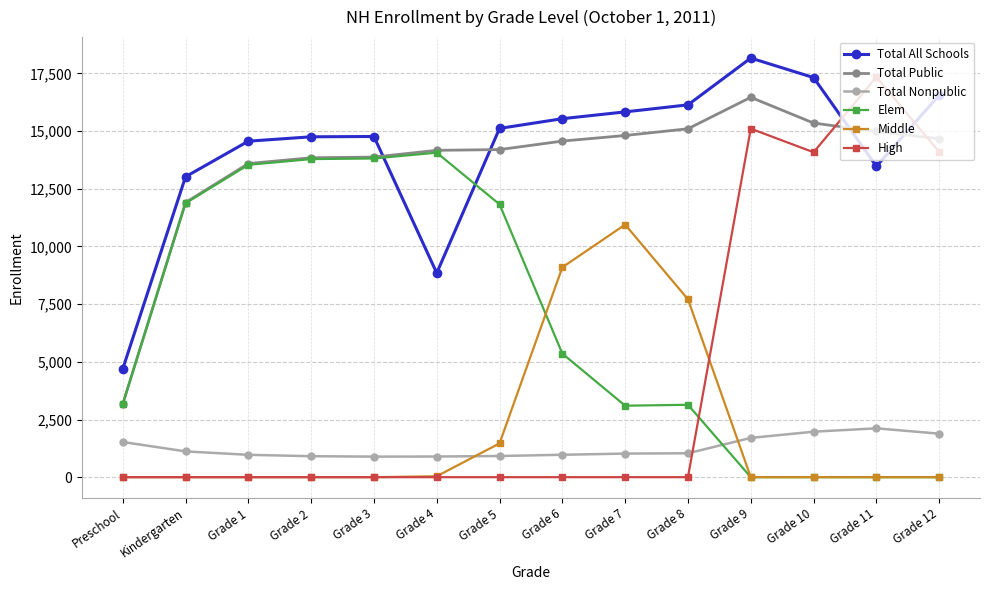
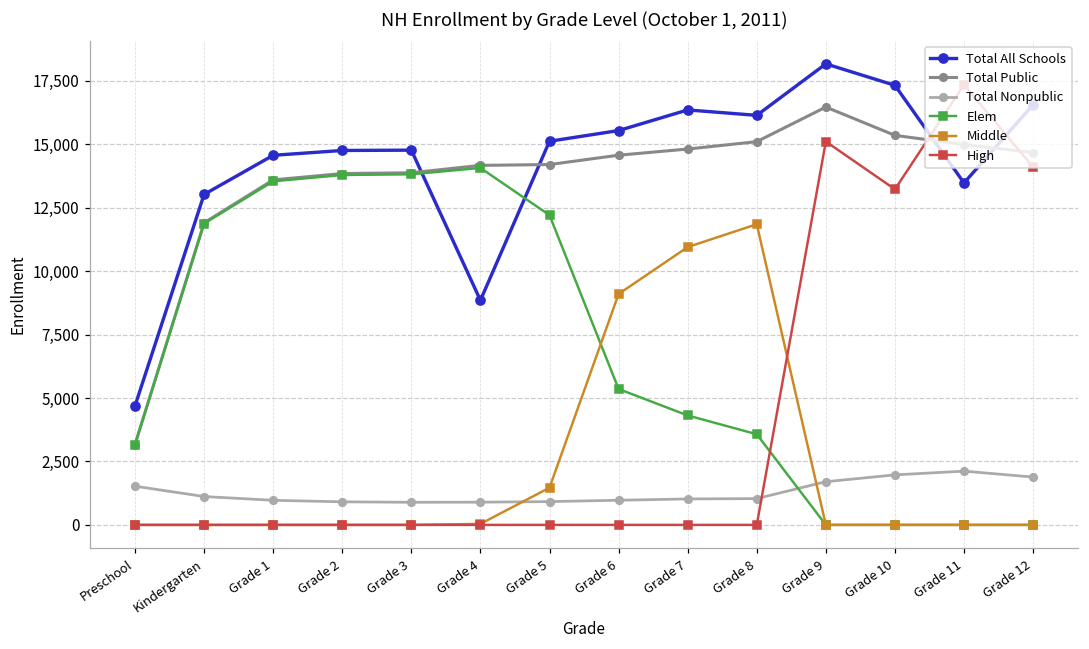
  {
    "Total All Schools": {
      "Preschool": "4,700",
      "Kindergarten": "13,000",
      "Grade 1": "14,600",
      "Grade 2": "14,800",
      "Grade 3": "14,800",
      "Grade 4": "8,800",
      "Grade 5": "15,100",
      "Grade 6": "15,500",
-     "Grade 7": "15,800",
+     "Grade 7": "16,400",
      "Grade 8": "16,100",
      "Grade 9": "18,200",
      "Grade 10": "17,300",
      "Grade 11": "13,500"
    },
    "Elem": {
-     "Grade 5": "11,800",
+     "Grade 5": "12,200",
      "Grade 6": "5,400",
-     "Grade 7": "3,100",
-     "Grade 8": "3,100"
+     "Grade 7": "4,300",
+     "Grade 8": "3,600"
    },
    "Middle": {
      "Grade 5": "1,500",
      "Grade 6": "9,100",
      "Grade 7": "10,900",
-     "Grade 8": "7,700"
+     "Grade 8": "11,800"
    },
    "High": {
      "Grade 5": "0",
      "Grade 6": "0",
      "Grade 7": "0",
      "Grade 8": "0",
      "Grade 9": "15,100",
-     "Grade 10": "14,100"
+     "Grade 10": "13,200"
    }
  }
